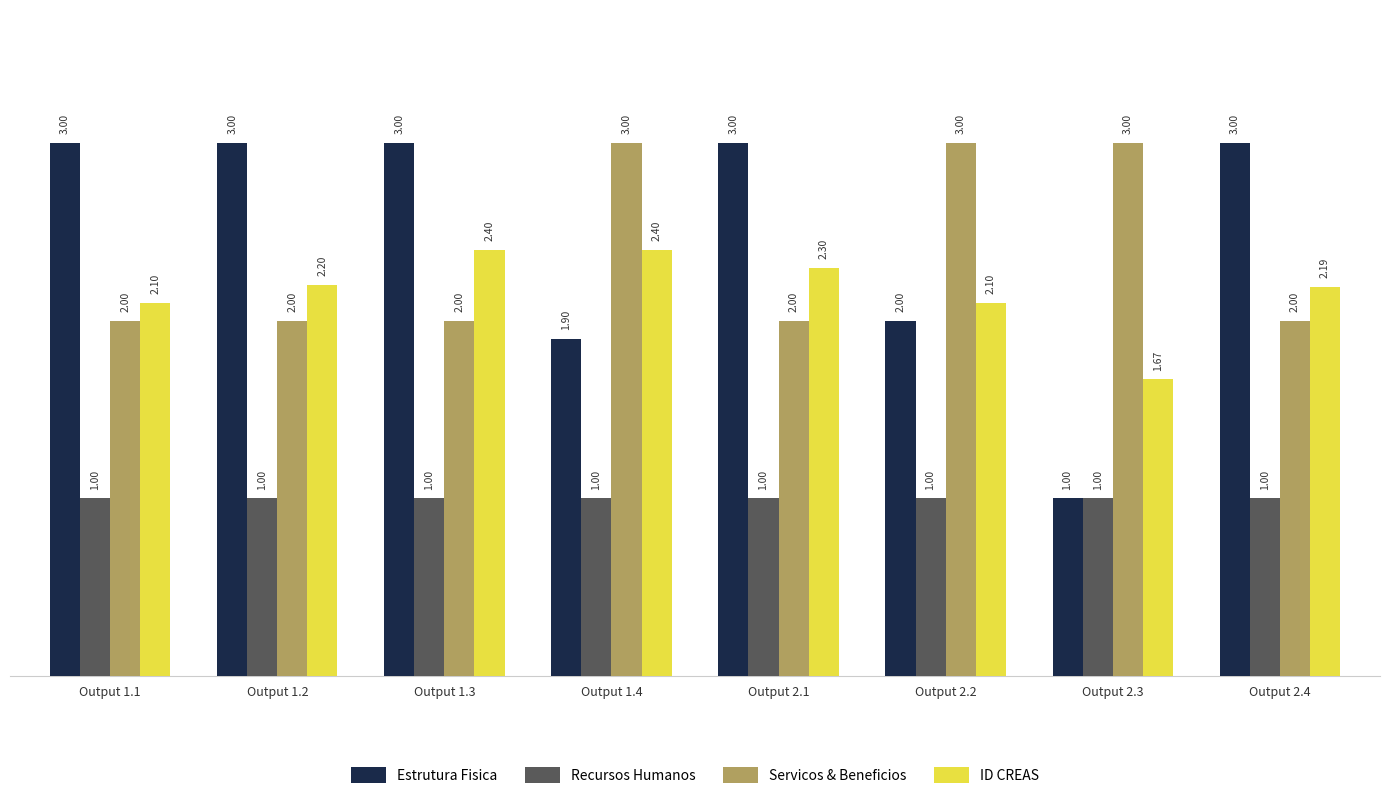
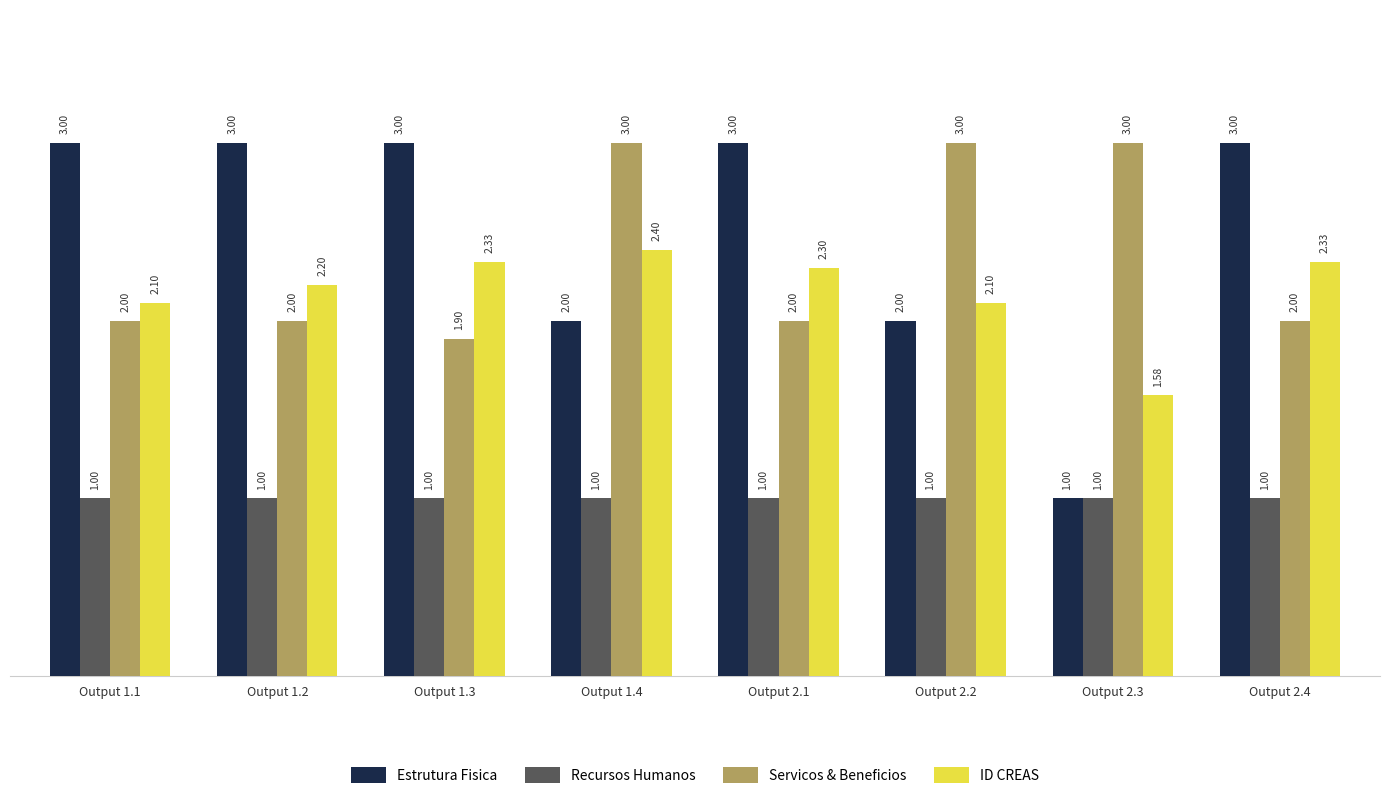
  {
    "Estrutura Fisica": {
      "Output 1.1": 3.00,
      "Output 1.2": 3.00,
      "Output 1.3": 3.00,
-     "Output 1.4": 1.90,
+     "Output 1.4": 2.00,
      "Output 2.1": 3.00,
      "Output 2.2": 2.00,
      "Output 2.3": 1.00,
      "Output 2.4": 3.00
    },
    "Recursos Humanos": {
      "Output 1.1": 1.00,
      "Output 1.2": 1.00,
      "Output 1.3": 1.00,
      "Output 1.4": 1.00,
      "Output 2.1": 1.00,
      "Output 2.2": 1.00,
      "Output 2.3": 1.00,
      "Output 2.4": 1.00
    },
    "Servicos & Beneficios": {
      "Output 1.1": 2.00,
      "Output 1.2": 2.00,
-     "Output 1.3": 2.00,
+     "Output 1.3": 1.90,
      "Output 1.4": 3.00,
      "Output 2.1": 2.00,
      "Output 2.2": 3.00,
      "Output 2.3": 3.00,
      "Output 2.4": 2.00
    },
    "ID CREAS": {
      "Output 1.1": 2.10,
      "Output 1.2": 2.20,
-     "Output 1.3": 2.40,
+     "Output 1.3": 2.33,
      "Output 1.4": 2.40,
      "Output 2.1": 2.30,
      "Output 2.2": 2.10,
-     "Output 2.3": 1.67,
-     "Output 2.4": 2.19
+     "Output 2.3": 1.58,
+     "Output 2.4": 2.33
    }
  }
